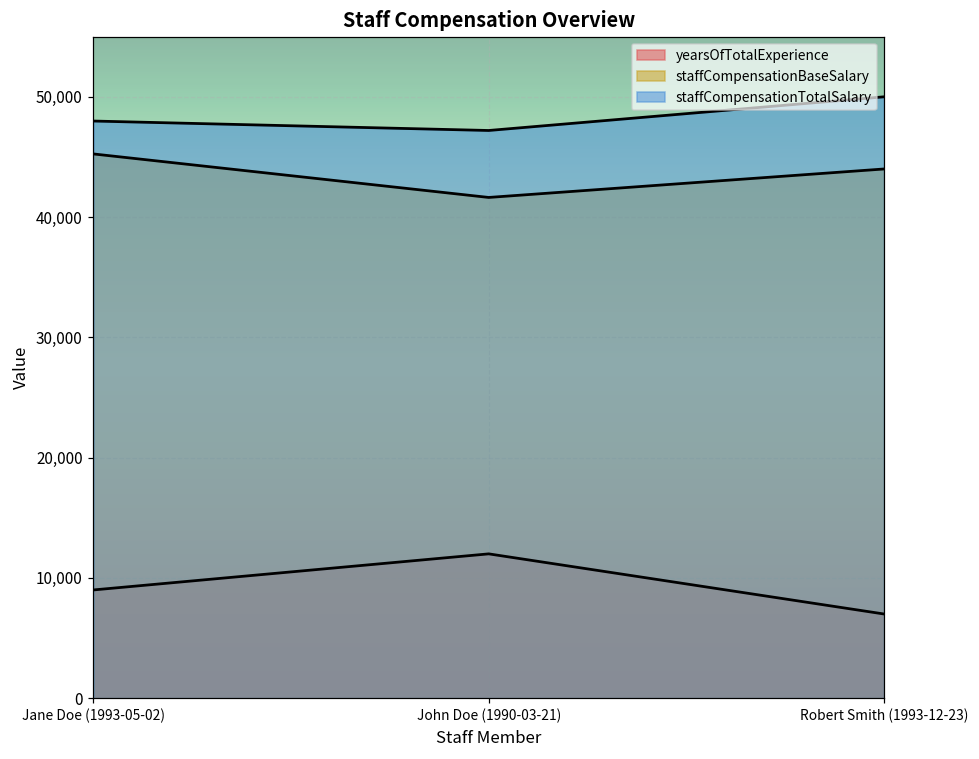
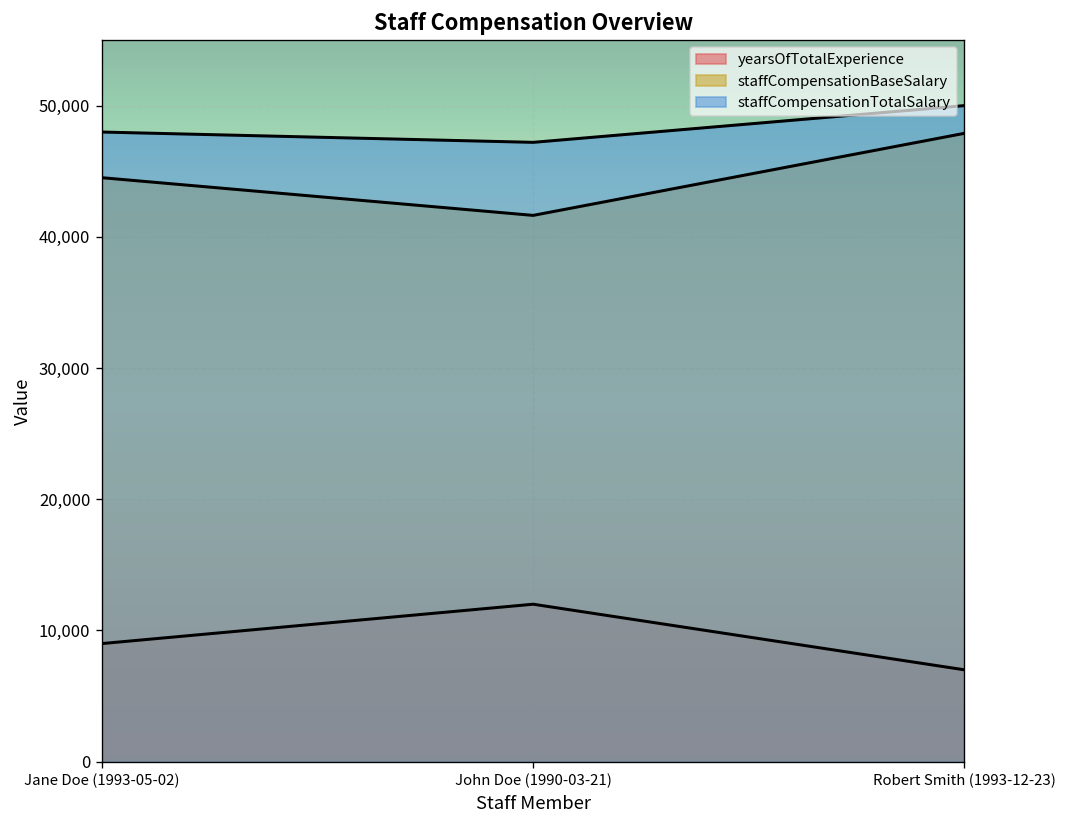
  {
    "yearsOfTotalExperience": {
      "Jane Doe (1993-05-02)": "9,000",
      "John Doe (1990-03-21)": "12,000",
      "Robert Smith (1993-12-23)": "7,000"
    },
    "staffCompensationBaseSalary": {
-     "Jane Doe (1993-05-02)": "45,300",
+     "Jane Doe (1993-05-02)": "44,500",
      "John Doe (1990-03-21)": "41,600",
-     "Robert Smith (1993-12-23)": "44,000"
+     "Robert Smith (1993-12-23)": "47,900"
    },
    "staffCompensationTotalSalary": {
      "Jane Doe (1993-05-02)": "48,000",
      "John Doe (1990-03-21)": "47,200",
      "Robert Smith (1993-12-23)": "50,000"
    }
  }
